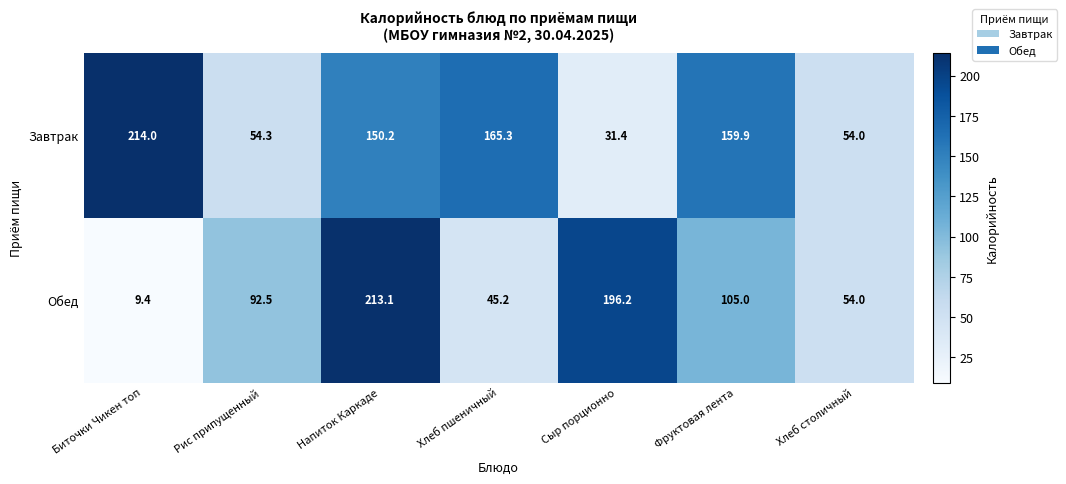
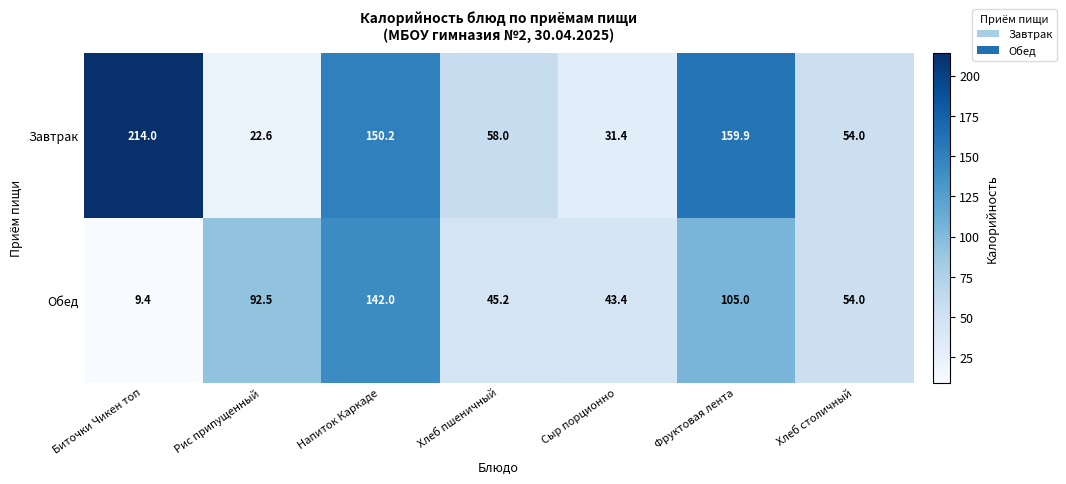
  {
    "Завтрак": {
      "Биточки Чикен топ": 214.0,
-     "Рис припущенный": 54.3,
+     "Рис припущенный": 22.6,
      "Напиток Каркаде": 150.2,
-     "Хлеб пшеничный": 165.3,
+     "Хлеб пшеничный": 58.0,
      "Сыр порционно": 31.4,
      "Фруктовая лента": 159.9,
      "Хлеб столичный": 54.0
    },
    "Обед": {
      "Биточки Чикен топ": 9.4,
      "Рис припущенный": 92.5,
-     "Напиток Каркаде": 213.1,
+     "Напиток Каркаде": 142.0,
      "Хлеб пшеничный": 45.2,
-     "Сыр порционно": 196.2,
+     "Сыр порционно": 43.4,
      "Фруктовая лента": 105.0,
      "Хлеб столичный": 54.0
    }
  }
